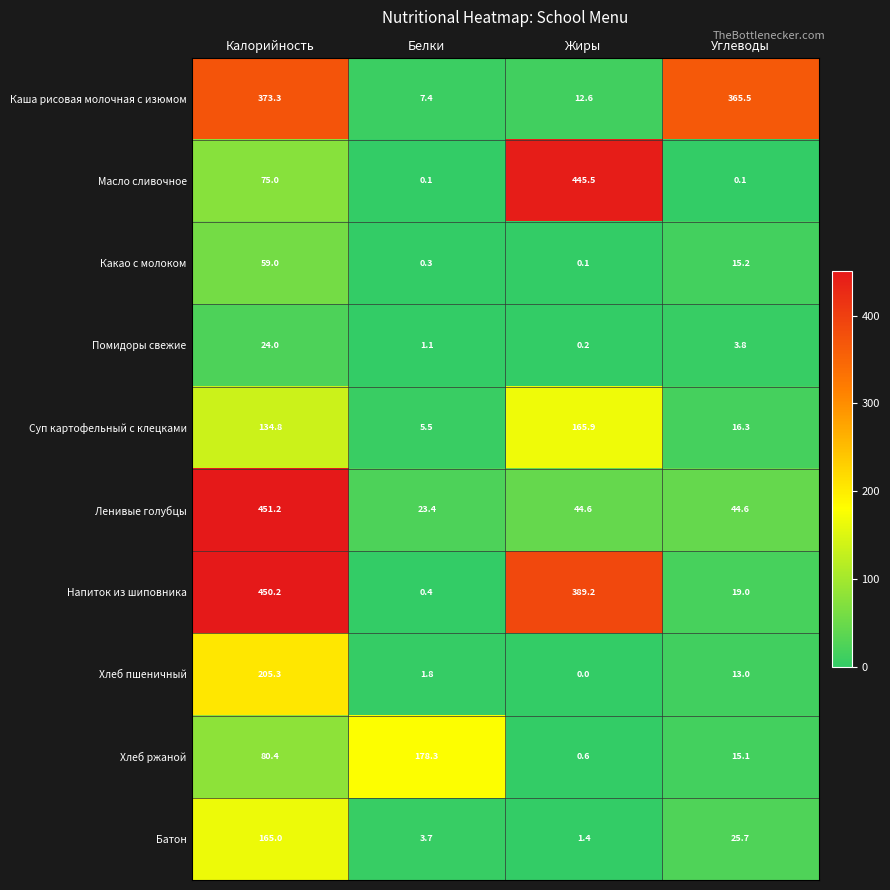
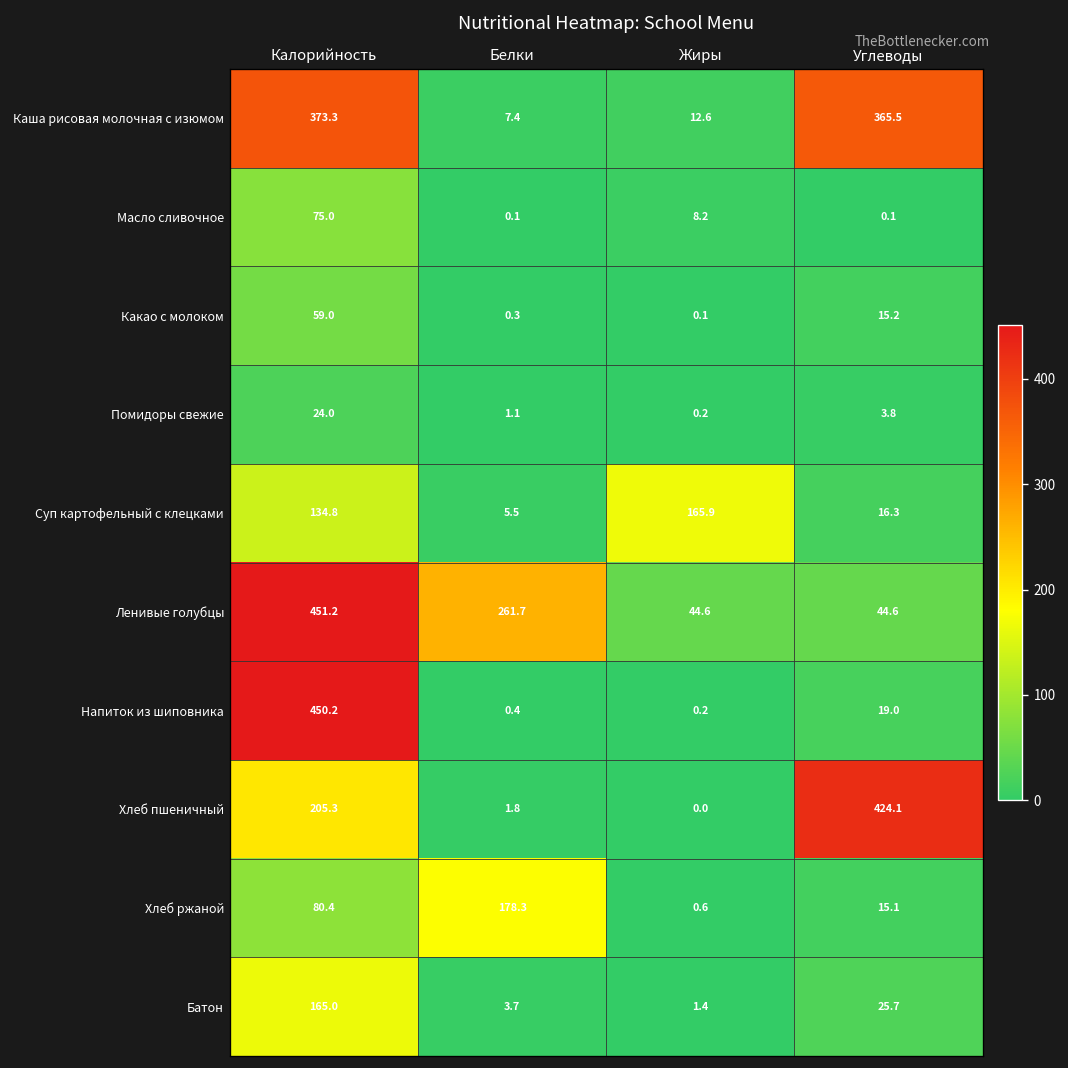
  {
    "Каша рисовая молочная с изюмом": {
      "Калорийность": 373.3,
      "Белки": 7.4,
      "Жиры": 12.6,
      "Углеводы": 365.5
    },
    "Масло сливочное": {
      "Калорийность": 75.0,
      "Белки": 0.1,
-     "Жиры": 445.5,
+     "Жиры": 8.2,
      "Углеводы": 0.1
    },
    "Какао с молоком": {
      "Калорийность": 59.0,
      "Белки": 0.3,
      "Жиры": 0.1,
      "Углеводы": 15.2
    },
    "Помидоры свежие": {
      "Калорийность": 24.0,
      "Белки": 1.1,
      "Жиры": 0.2,
      "Углеводы": 3.8
    },
    "Суп картофельный с клецками": {
      "Калорийность": 134.8,
      "Белки": 5.5,
      "Жиры": 165.9,
      "Углеводы": 16.3
    },
    "Ленивые голубцы": {
      "Калорийность": 451.2,
-     "Белки": 23.4,
+     "Белки": 261.7,
      "Жиры": 44.6,
      "Углеводы": 44.6
    },
    "Напиток из шиповника": {
      "Калорийность": 450.2,
      "Белки": 0.4,
-     "Жиры": 389.2,
+     "Жиры": 0.2,
      "Углеводы": 19.0
    },
    "Хлеб пшеничный": {
      "Калорийность": 205.3,
      "Белки": 1.8,
      "Жиры": 0.0,
-     "Углеводы": 13.0
+     "Углеводы": 424.1
    },
    "Хлеб ржаной": {
      "Калорийность": 80.4,
      "Белки": 178.3,
      "Жиры": 0.6,
      "Углеводы": 15.1
    },
    "Батон": {
      "Калорийность": 165.0,
      "Белки": 3.7,
      "Жиры": 1.4,
      "Углеводы": 25.7
    }
  }
